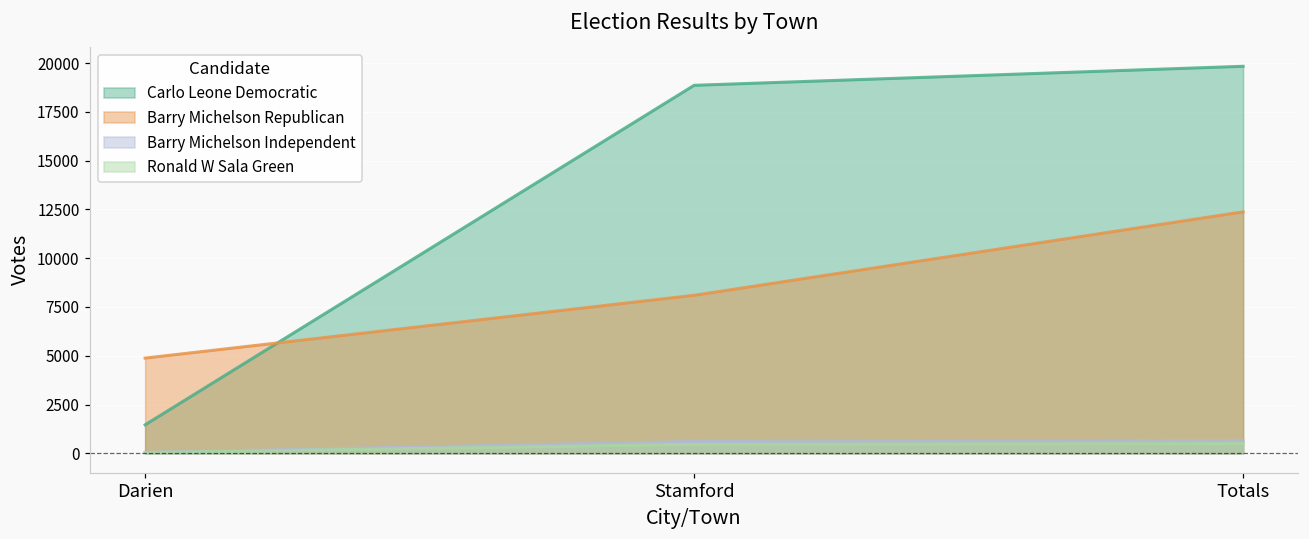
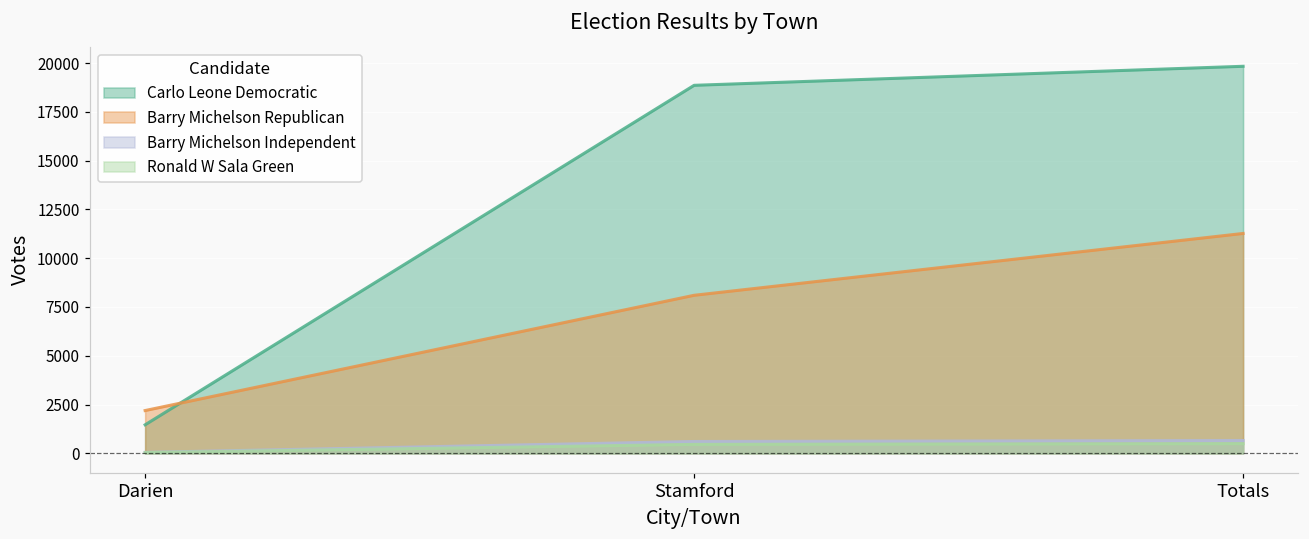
  {
    "Carlo Leone Democratic": {
      "Darien": 1500,
      "Stamford": 18900,
      "Totals": 19800
    },
    "Barry Michelson Republican": {
-     "Darien": 4900,
+     "Darien": 2200,
      "Stamford": 8100,
-     "Totals": 12400
+     "Totals": 11300
    }
  }
